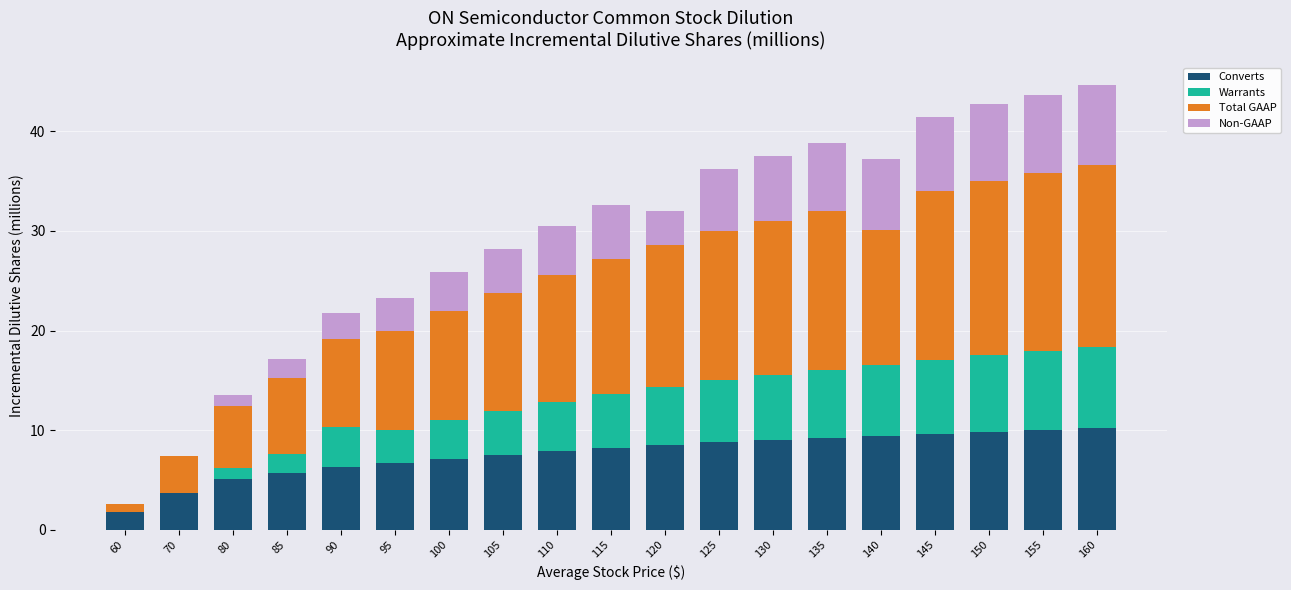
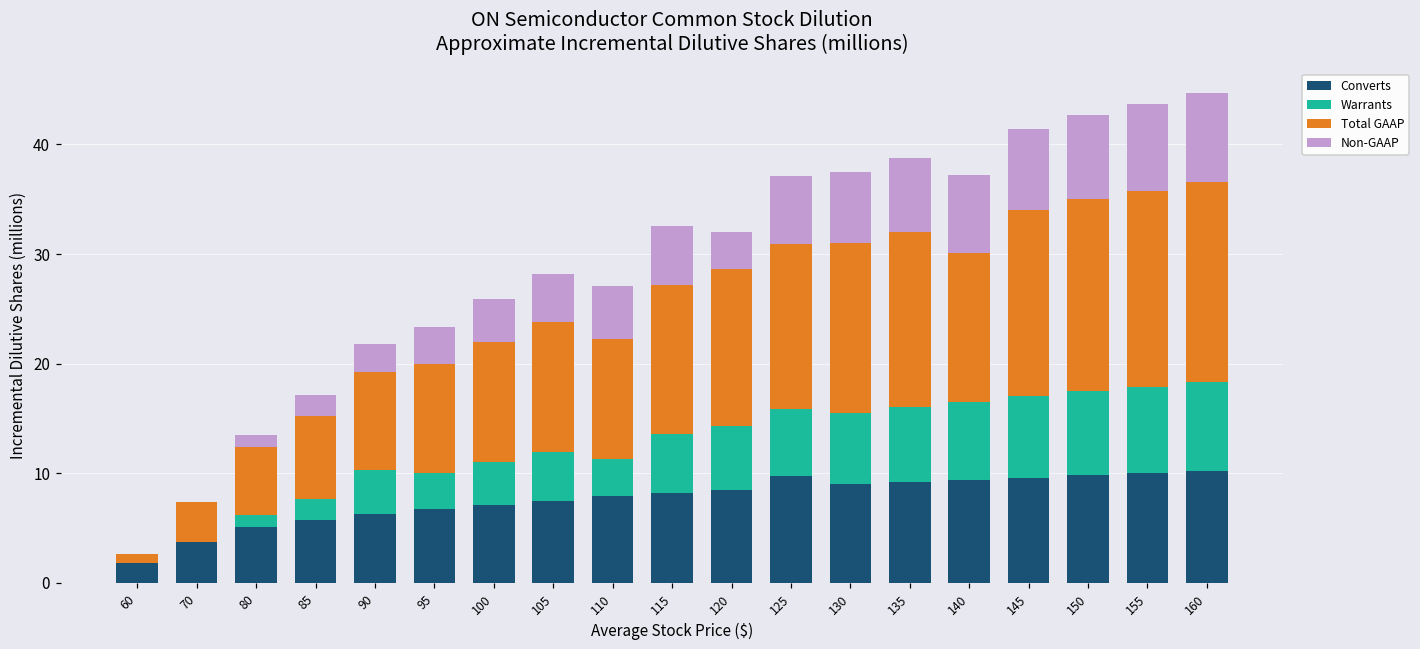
  {
    "Converts": {
      "60": 2,
      "70": 4,
      "80": 5,
      "85": 6,
      "90": 6,
      "95": 7,
      "100": 7,
      "105": 8,
      "110": 8,
      "115": 8,
      "120": 9,
-     "125": 9,
+     "125": 10,
      "130": 9,
      "135": 9,
      "140": 9,
      "145": 10,
      "150": 10,
      "155": 10,
      "160": 10
    },
    "Warrants": {
      "60": 0,
      "70": 0,
      "80": 1,
      "85": 2,
      "90": 4,
      "95": 3,
      "100": 4,
      "105": 4,
-     "110": 5,
+     "110": 3,
      "115": 5,
      "120": 6,
      "125": 6,
      "130": 7,
      "135": 7,
      "140": 7,
      "145": 7,
      "150": 8,
      "155": 8,
      "160": 8
    },
    "Total GAAP": {
      "60": 1,
      "70": 4,
      "80": 6,
      "85": 8,
      "90": 9,
      "95": 10,
      "100": 11,
      "105": 12,
-     "110": 13,
+     "110": 11,
      "115": 14,
      "120": 14,
      "125": 15,
      "130": 16,
      "135": 16,
      "140": 14,
      "145": 17,
      "150": 18,
      "155": 18,
      "160": 18
    },
    "Non-GAAP": {
      "60": 0,
      "70": 0,
      "80": 1,
      "85": 2,
      "90": 3,
      "95": 3,
      "100": 4,
      "105": 4,
      "110": 5,
      "115": 5,
      "120": 3,
      "125": 6,
      "130": 7,
      "135": 7,
      "140": 7,
      "145": 7,
      "150": 8,
      "155": 8,
      "160": 8
    }
  }
